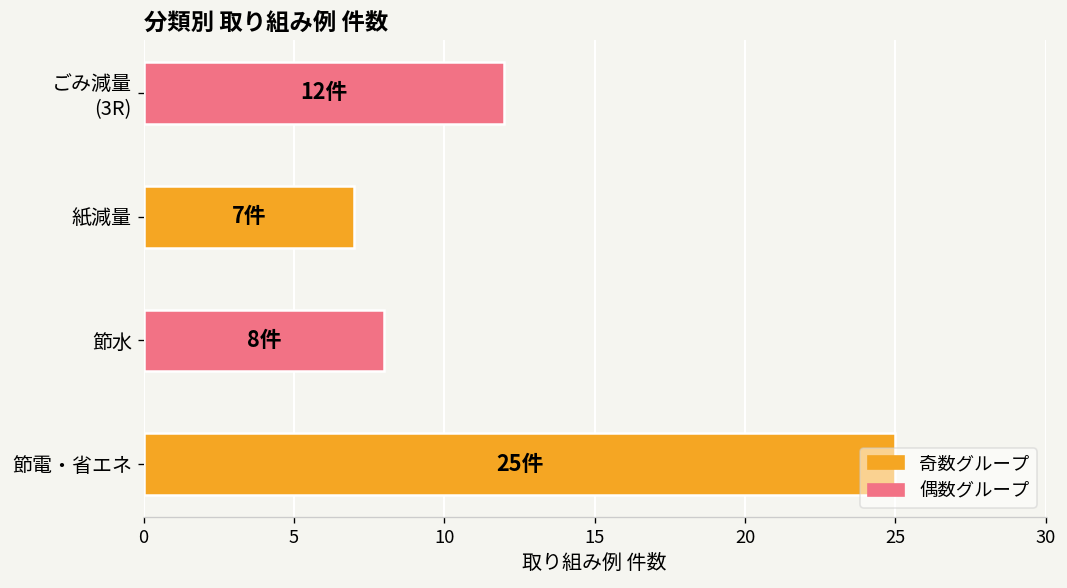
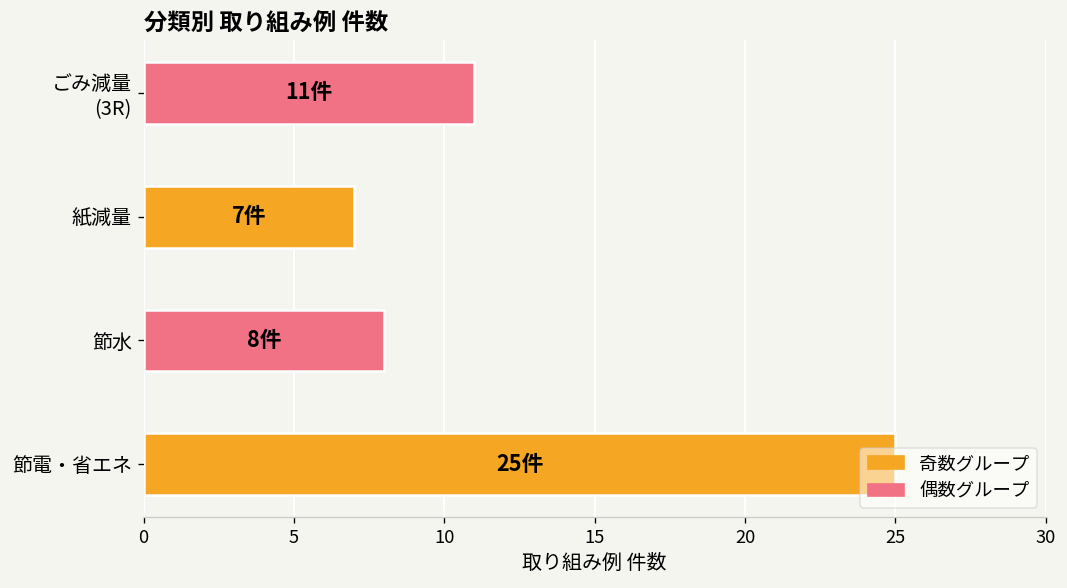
  {
-   "ごみ減量 (3R)": "12件",
+   "ごみ減量 (3R)": "11件",
    "紙減量": "7件",
    "節水": "8件"
  }
